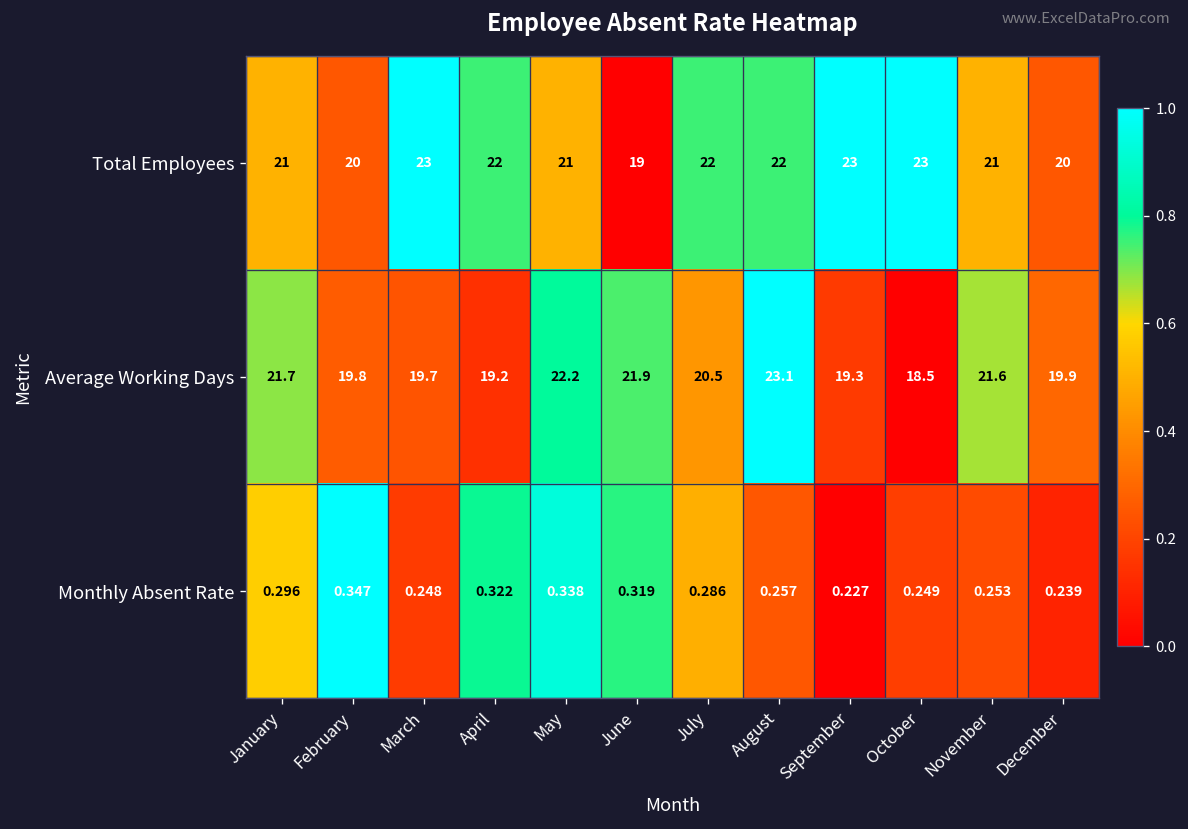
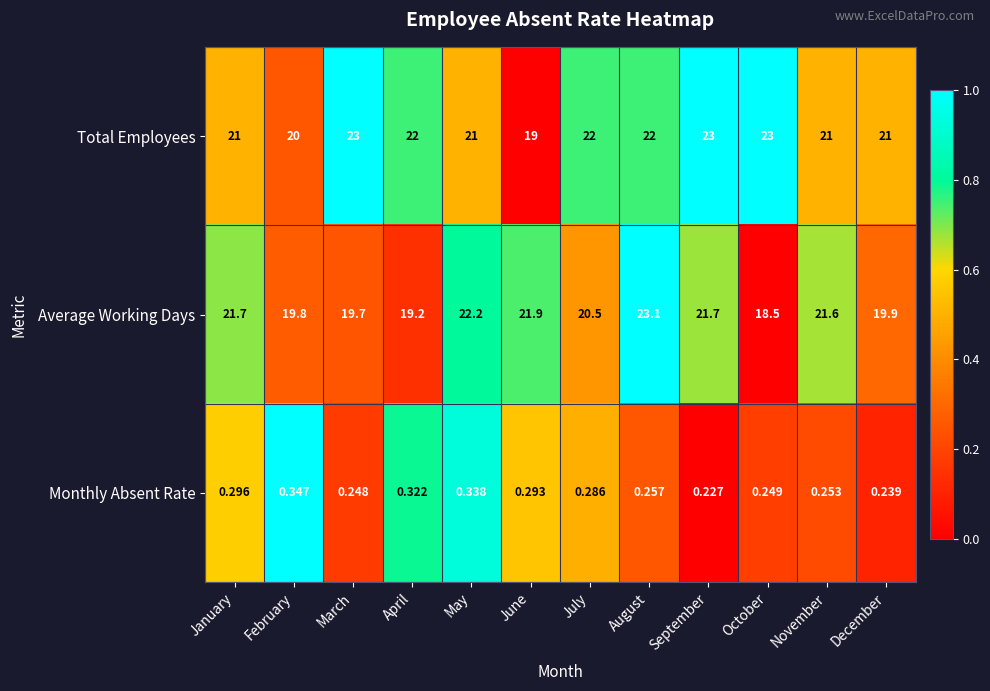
  {
    "Total Employees": {
      "January": 21,
      "February": 20,
      "March": 23,
      "April": 22,
      "May": 21,
      "June": 19,
      "July": 22,
      "August": 22,
      "September": 23,
      "October": 23,
      "November": 21,
-     "December": 20
+     "December": 21
    },
    "Average Working Days": {
      "January": 21.7,
      "February": 19.8,
      "March": 19.7,
      "April": 19.2,
      "May": 22.2,
      "June": 21.9,
      "July": 20.5,
      "August": 23.1,
-     "September": 19.3,
+     "September": 21.7,
      "October": 18.5,
      "November": 21.6,
      "December": 19.9
    },
    "Monthly Absent Rate": {
      "January": 0.296,
      "February": 0.347,
      "March": 0.248,
      "April": 0.322,
      "May": 0.338,
-     "June": 0.319,
+     "June": 0.293,
      "July": 0.286,
      "August": 0.257,
      "September": 0.227,
      "October": 0.249,
      "November": 0.253,
      "December": 0.239
    }
  }
